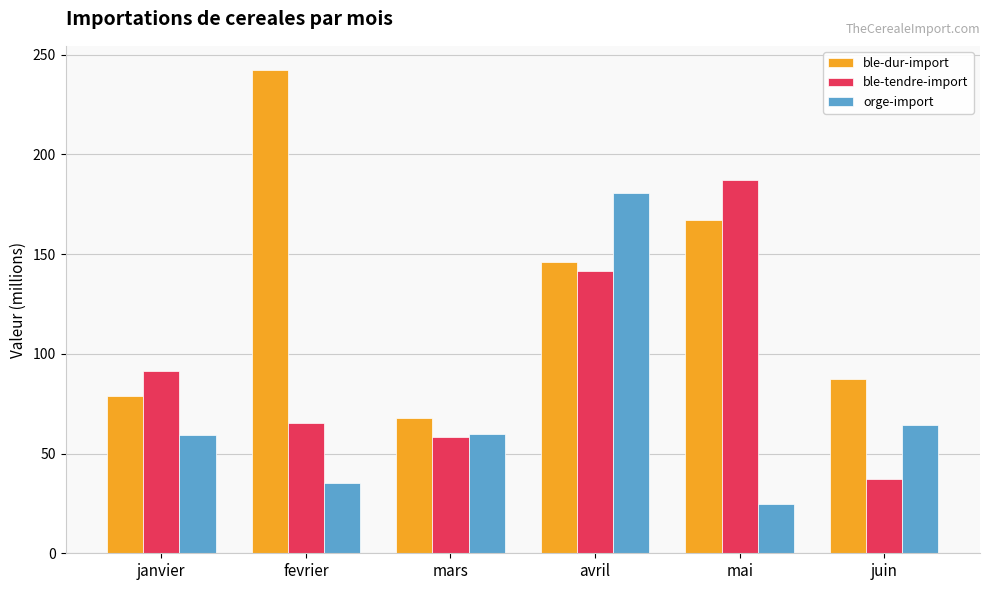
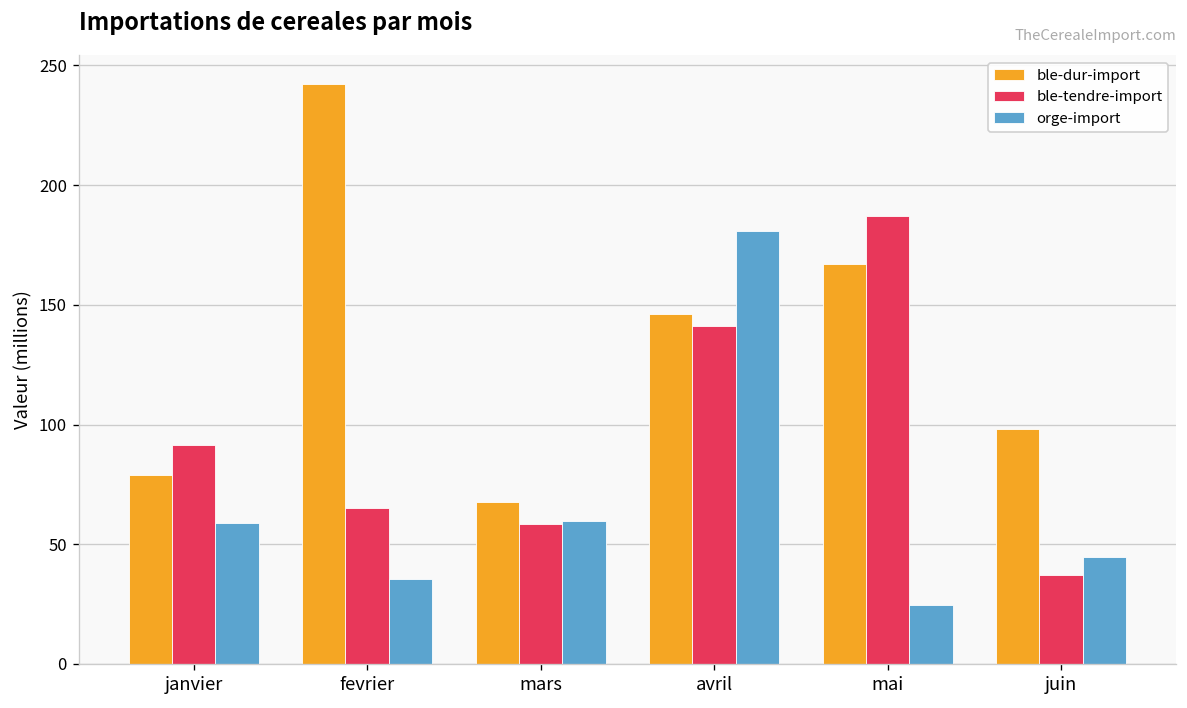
  {
    "ble-dur-import": {
      "janvier": 79,
      "fevrier": 242,
      "mars": 68,
      "avril": 146,
      "mai": 167,
-     "juin": 87
+     "juin": 98
    },
    "ble-tendre-import": {
      "janvier": 91,
      "fevrier": 65,
      "mars": 58,
      "avril": 141,
      "mai": 187,
      "juin": 37
    },
    "orge-import": {
      "janvier": 59,
      "fevrier": 35,
      "mars": 60,
      "avril": 181,
      "mai": 24,
-     "juin": 64
+     "juin": 45
    }
  }
